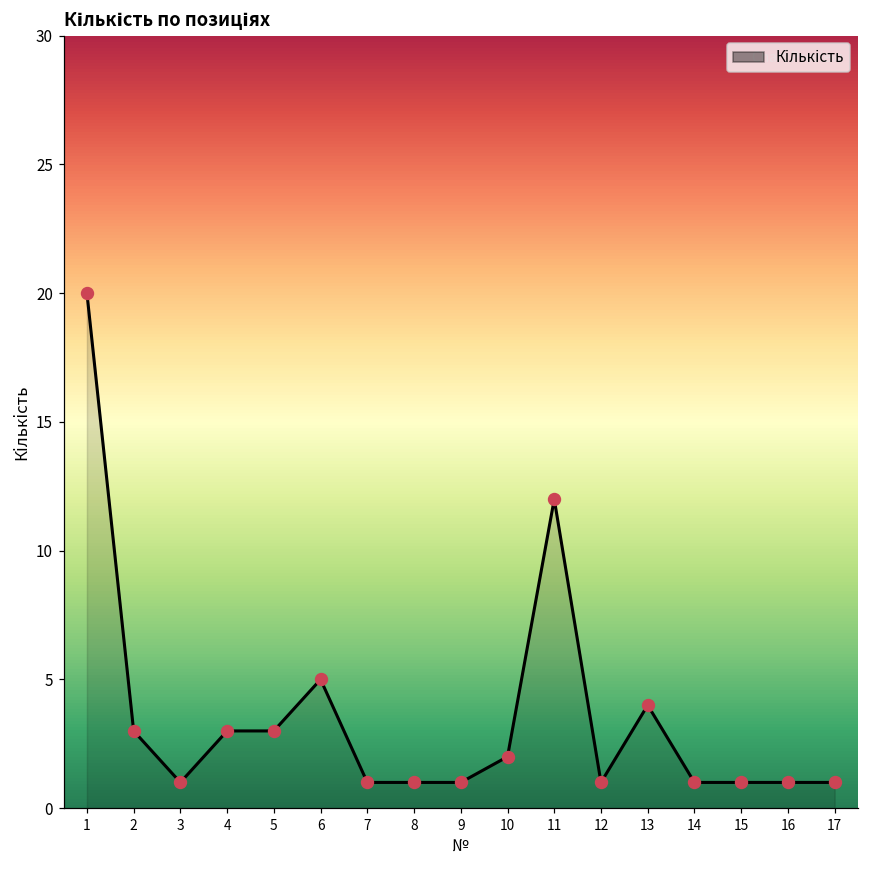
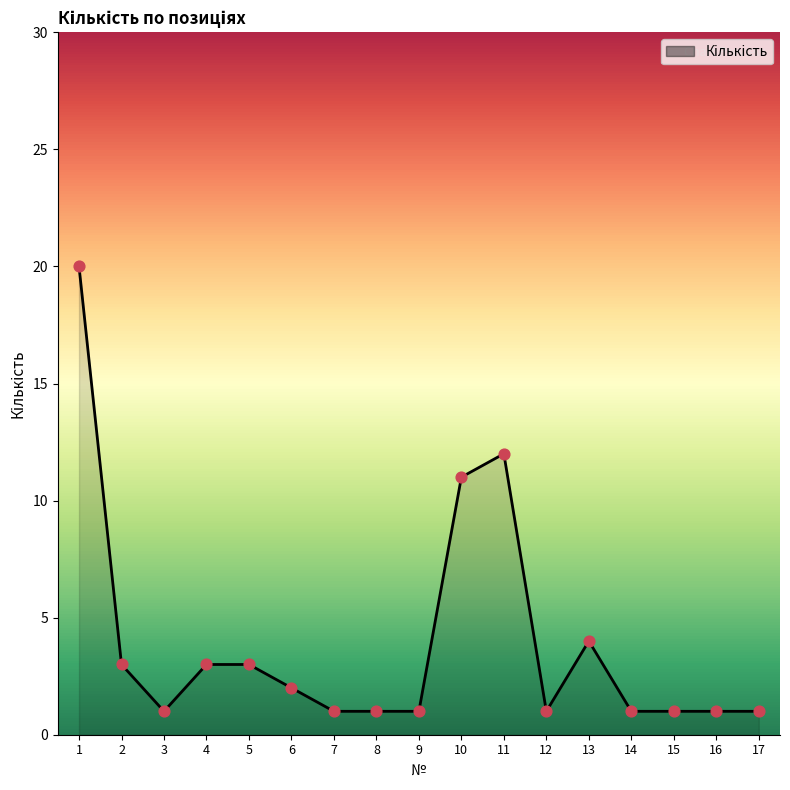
  {
    "1": 20,
    "2": 3,
    "3": 1,
    "4": 3,
    "5": 3,
-   "6": 5,
+   "6": 2,
    "7": 1,
    "8": 1,
    "9": 1,
-   "10": 2,
+   "10": 11,
    "11": 12,
    "12": 1,
    "13": 4,
    "14": 1,
    "15": 1,
    "16": 1,
    "17": 1
  }
